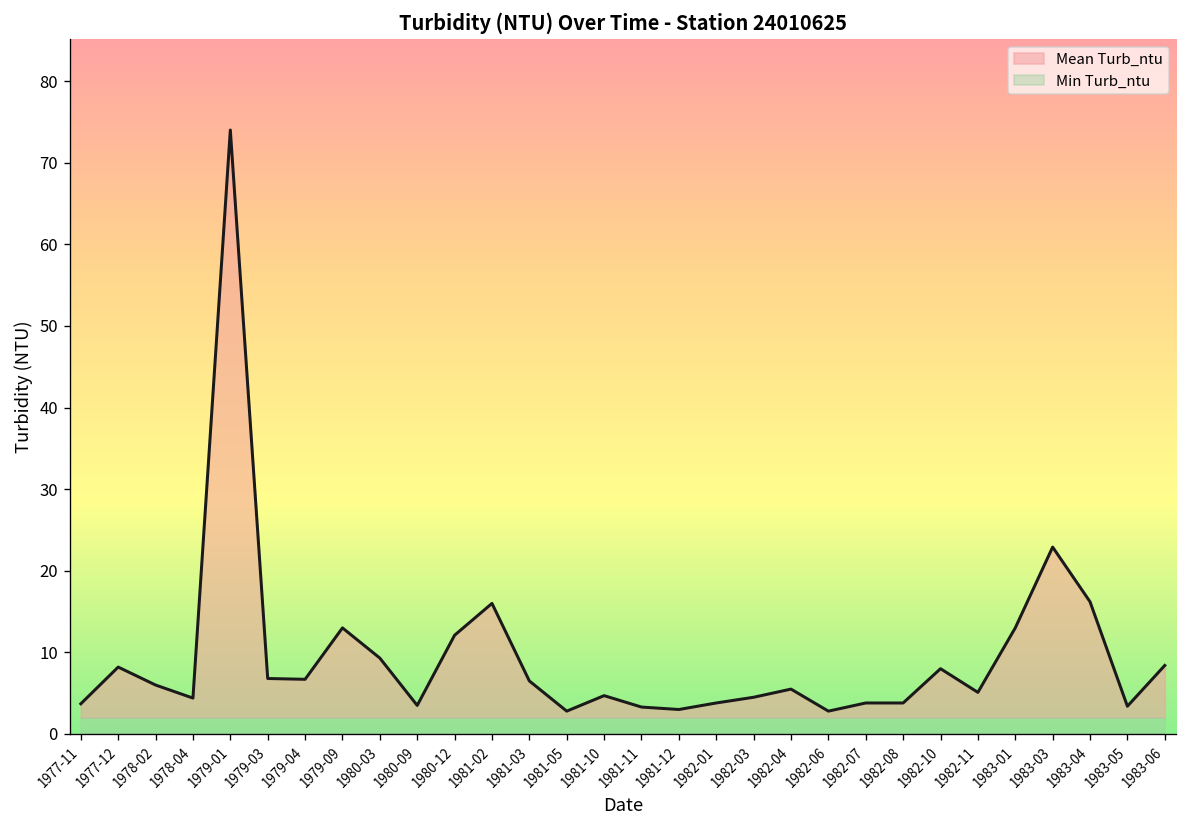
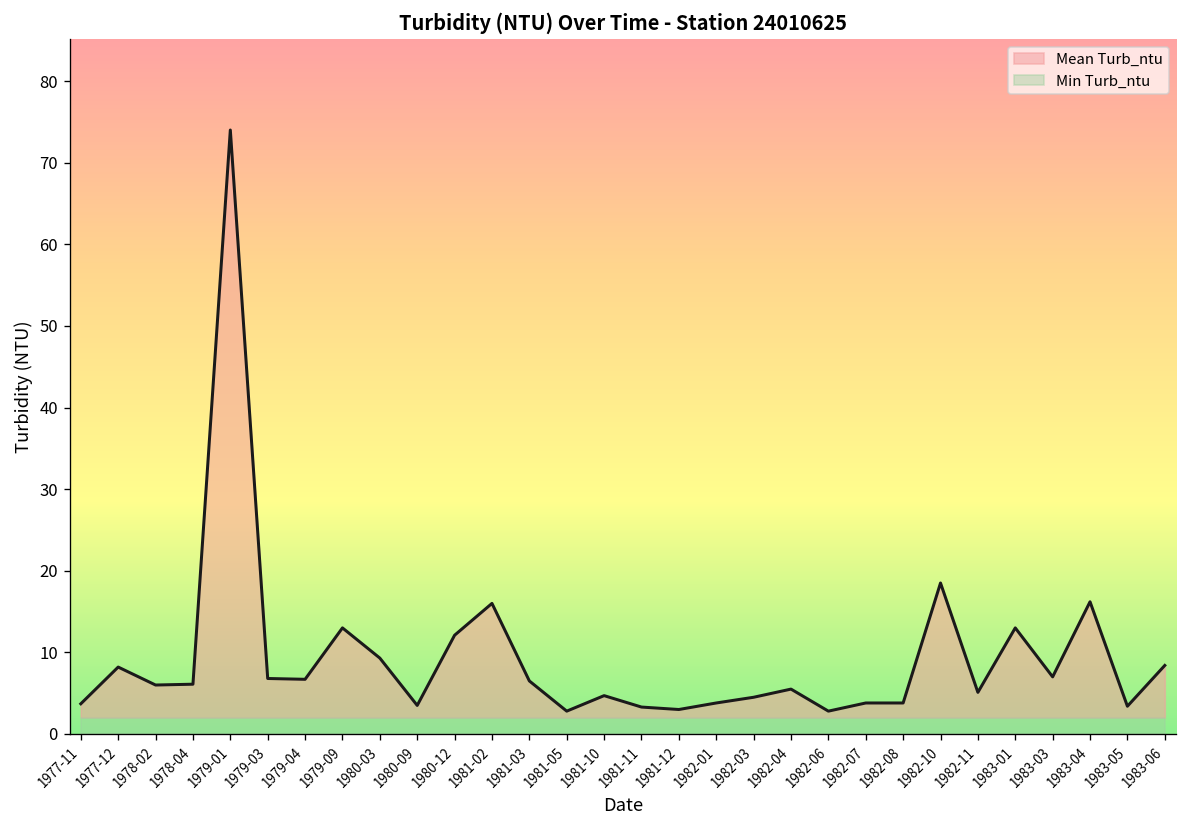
  {
    "Mean Turb_ntu": {
      "1977-11": 4,
      "1977-12": 8,
      "1978-02": 6,
-     "1978-04": 4,
+     "1978-04": 6,
      "1979-01": 74,
      "1979-03": 7,
      "1979-04": 7,
      "1979-09": 13,
      "1980-03": 9,
      "1980-09": 4,
      "1980-12": 12,
      "1981-02": 16,
      "1981-03": 7,
      "1981-05": 3,
      "1981-10": 5,
      "1981-11": 3,
      "1981-12": 3,
      "1982-01": 4,
      "1982-03": 5,
      "1982-04": 6,
      "1982-06": 3,
      "1982-07": 4,
      "1982-08": 4,
-     "1982-10": 8,
+     "1982-10": 19,
      "1982-11": 5,
      "1983-01": 13,
-     "1983-03": 23,
+     "1983-03": 7,
      "1983-04": 16,
      "1983-05": 3,
      "1983-06": 8
    },
    "Min Turb_ntu": {
      "1977-11": 2,
      "1977-12": 2,
      "1978-02": 2,
      "1978-04": 2,
      "1979-01": 2,
      "1979-03": 2,
      "1979-04": 2,
      "1979-09": 2,
      "1980-03": 2,
      "1980-09": 2,
      "1980-12": 2,
      "1981-02": 2,
      "1981-03": 2,
      "1981-05": 2,
      "1981-10": 2,
      "1981-11": 2,
      "1981-12": 2,
      "1982-01": 2,
      "1982-03": 2,
      "1982-04": 2,
      "1982-06": 2,
      "1982-07": 2,
      "1982-08": 2,
      "1982-10": 2,
      "1982-11": 2,
      "1983-01": 2,
      "1983-03": 2,
      "1983-04": 2,
      "1983-05": 2,
      "1983-06": 2
    }
  }
